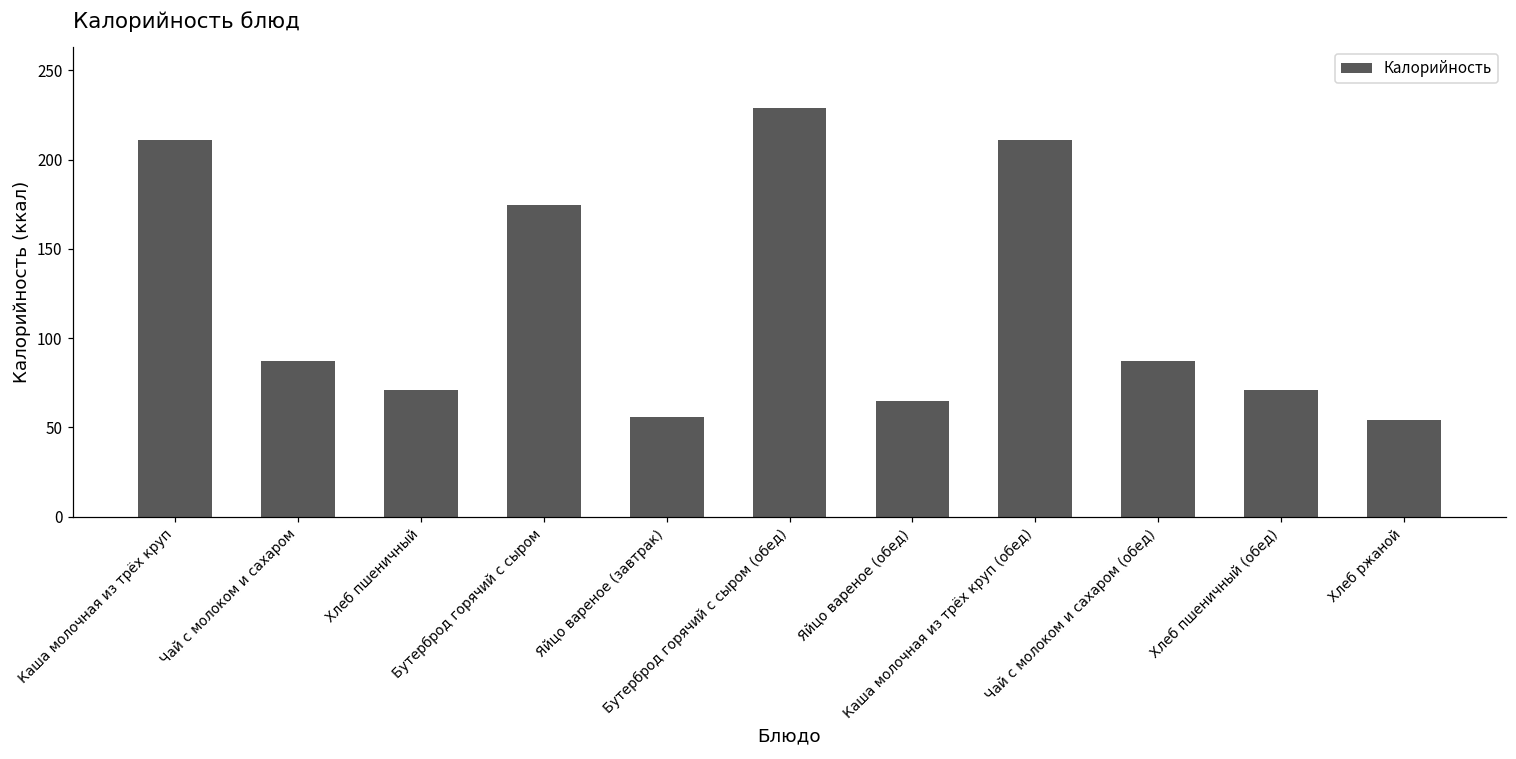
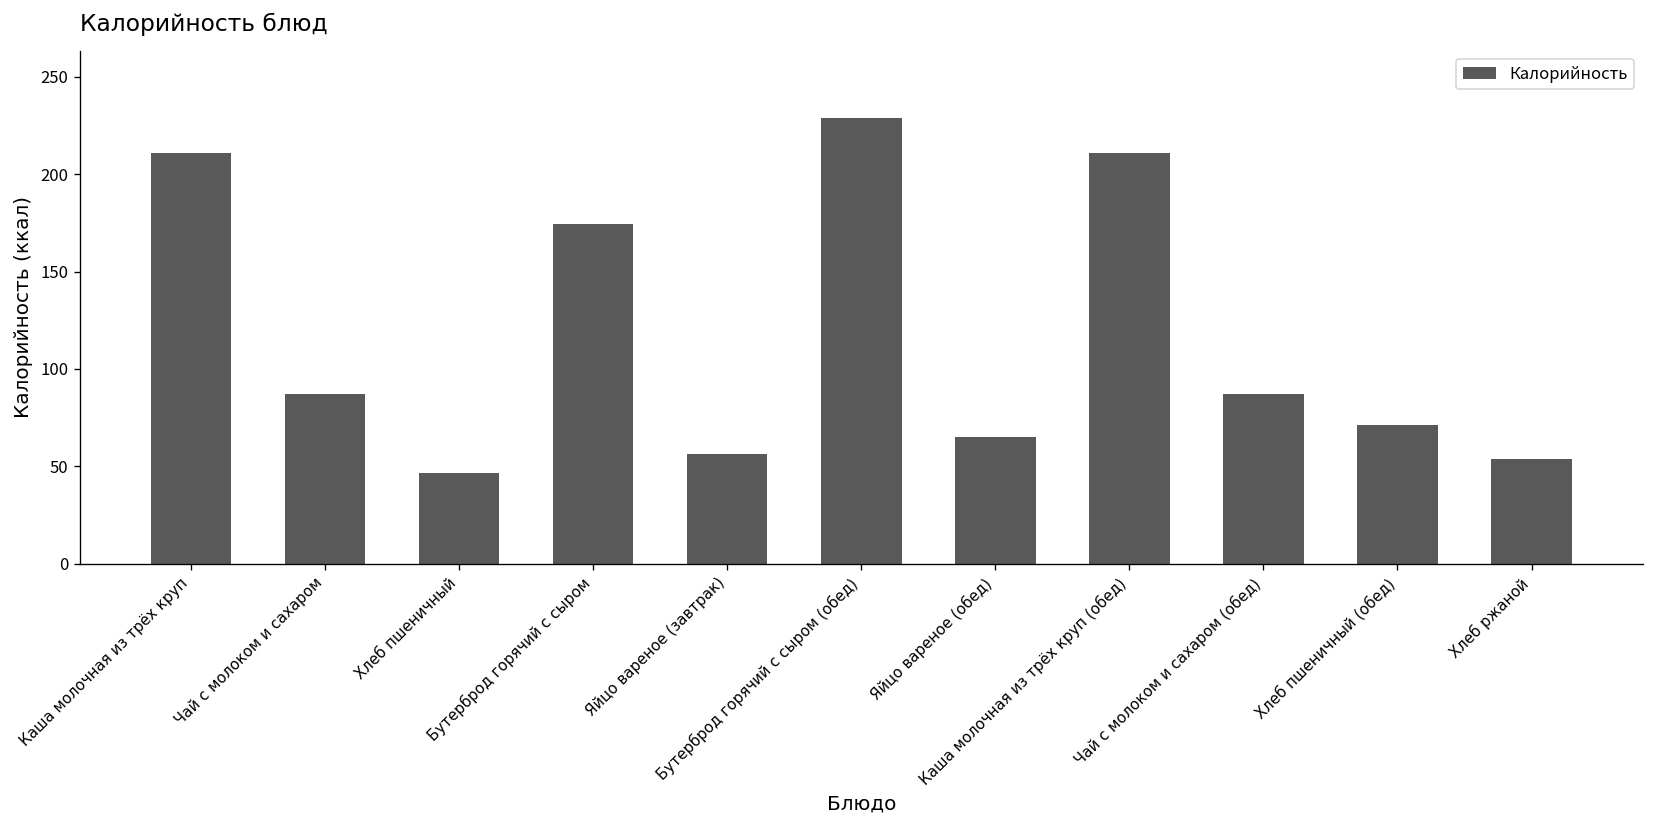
  {
    "Каша молочная из трёх круп": 211,
    "Чай с молоком и сахаром": 87,
-   "Хлеб пшеничный": 71,
+   "Хлеб пшеничный": 46,
    "Бутерброд горячий с сыром": 175,
    "Яйцо вареное (завтрак)": 56,
    "Бутерброд горячий с сыром (обед)": 229,
    "Яйцо вареное (обед)": 65,
    "Каша молочная из трёх круп (обед)": 211,
    "Чай с молоком и сахаром (обед)": 87,
    "Хлеб пшеничный (обед)": 71,
    "Хлеб ржаной": 54
  }
